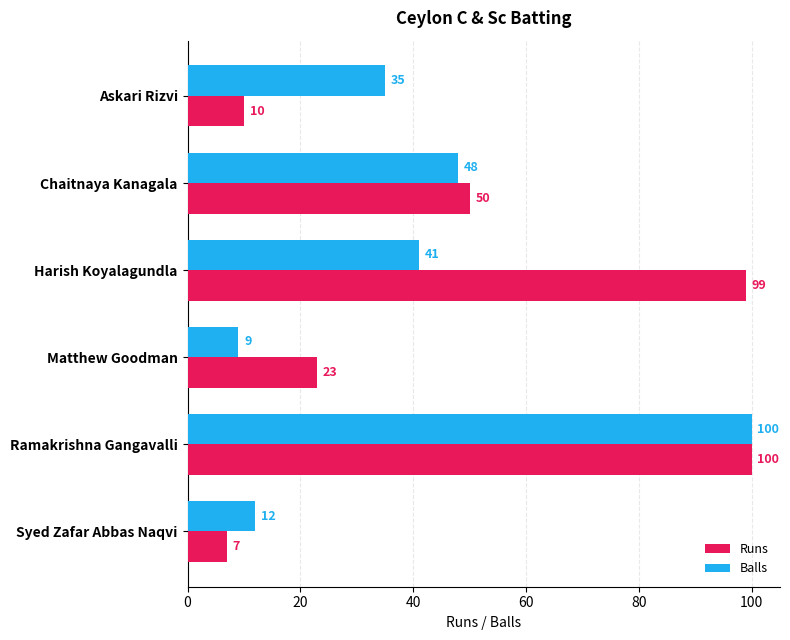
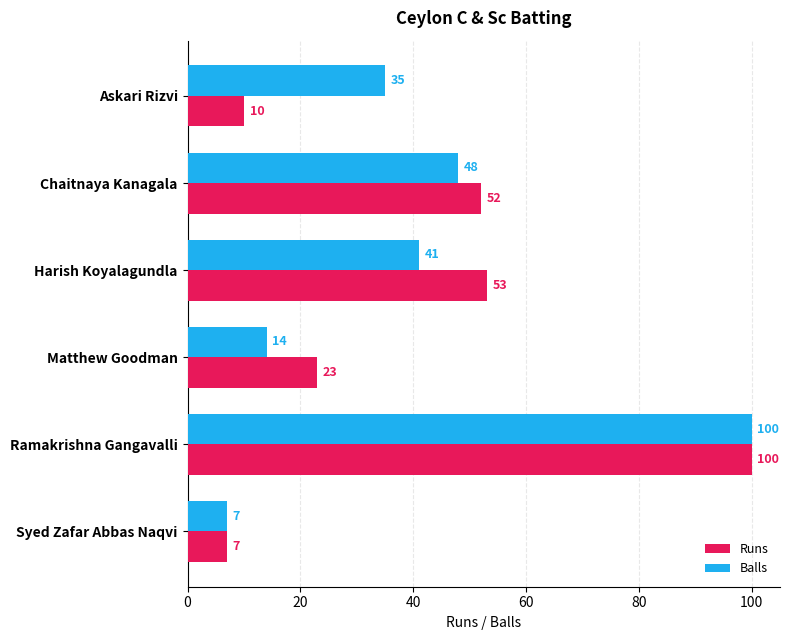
  {
    "Runs": {
      "Askari Rizvi": 10,
-     "Chaitnaya Kanagala": 50,
-     "Harish Koyalagundla": 99,
+     "Chaitnaya Kanagala": 52,
+     "Harish Koyalagundla": 53,
      "Matthew Goodman": 23,
      "Ramakrishna Gangavalli": 100,
      "Syed Zafar Abbas Naqvi": 7
    },
    "Balls": {
      "Askari Rizvi": 35,
      "Chaitnaya Kanagala": 48,
      "Harish Koyalagundla": 41,
-     "Matthew Goodman": 9,
+     "Matthew Goodman": 14,
      "Ramakrishna Gangavalli": 100,
-     "Syed Zafar Abbas Naqvi": 12
+     "Syed Zafar Abbas Naqvi": 7
    }
  }
